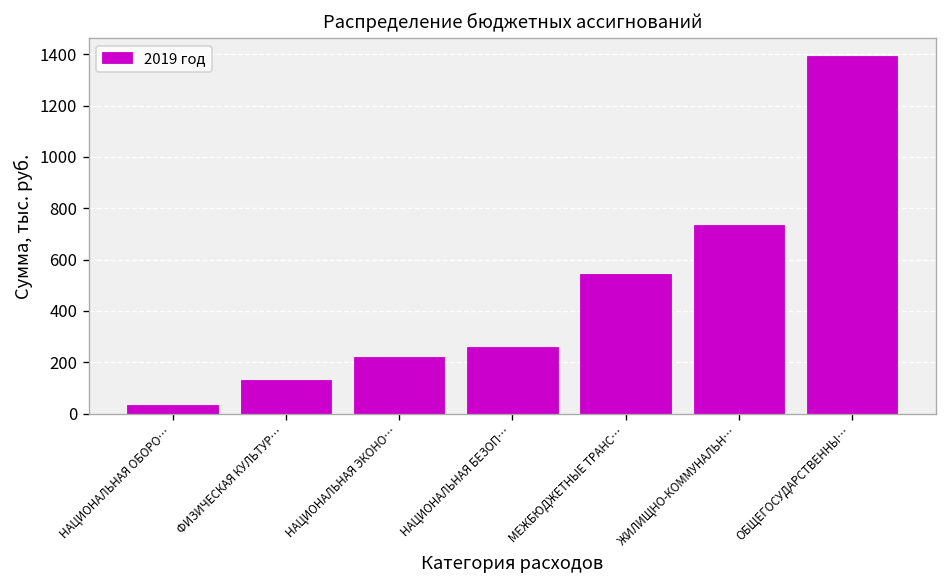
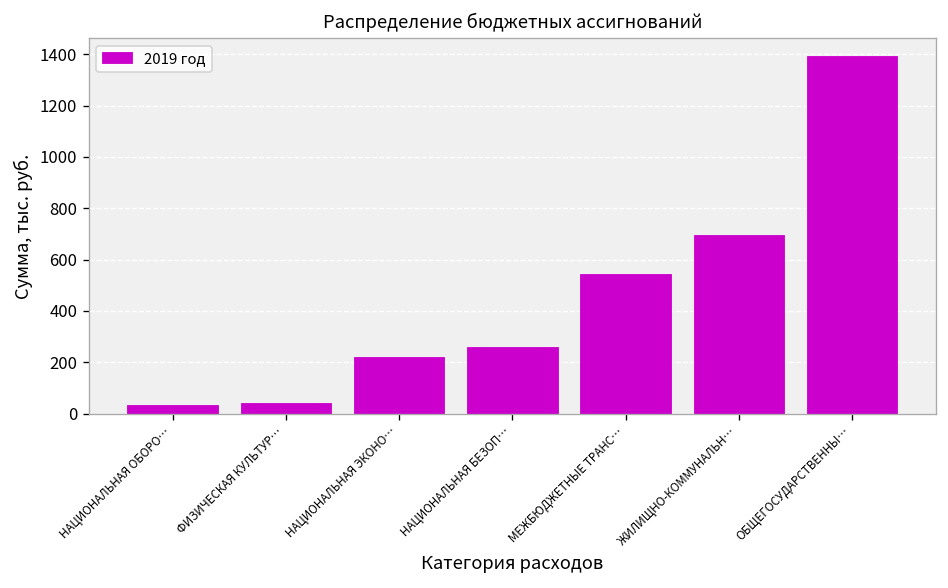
  {
    "НАЦИОНАЛЬНАЯ ОБОРО…": 30,
-   "ФИЗИЧЕСКАЯ КУЛЬТУР…": 130,
+   "ФИЗИЧЕСКАЯ КУЛЬТУР…": 40,
    "НАЦИОНАЛЬНАЯ ЭКОНО…": 220,
    "НАЦИОНАЛЬНАЯ БЕЗОП…": 260,
    "МЕЖБЮДЖЕТНЫЕ ТРАНС…": 540,
-   "ЖИЛИЩНО-КОММУНАЛЬН…": 740,
+   "ЖИЛИЩНО-КОММУНАЛЬН…": 700,
    "ОБЩЕГОСУДАРСТВЕННЫ…": 1390
  }
